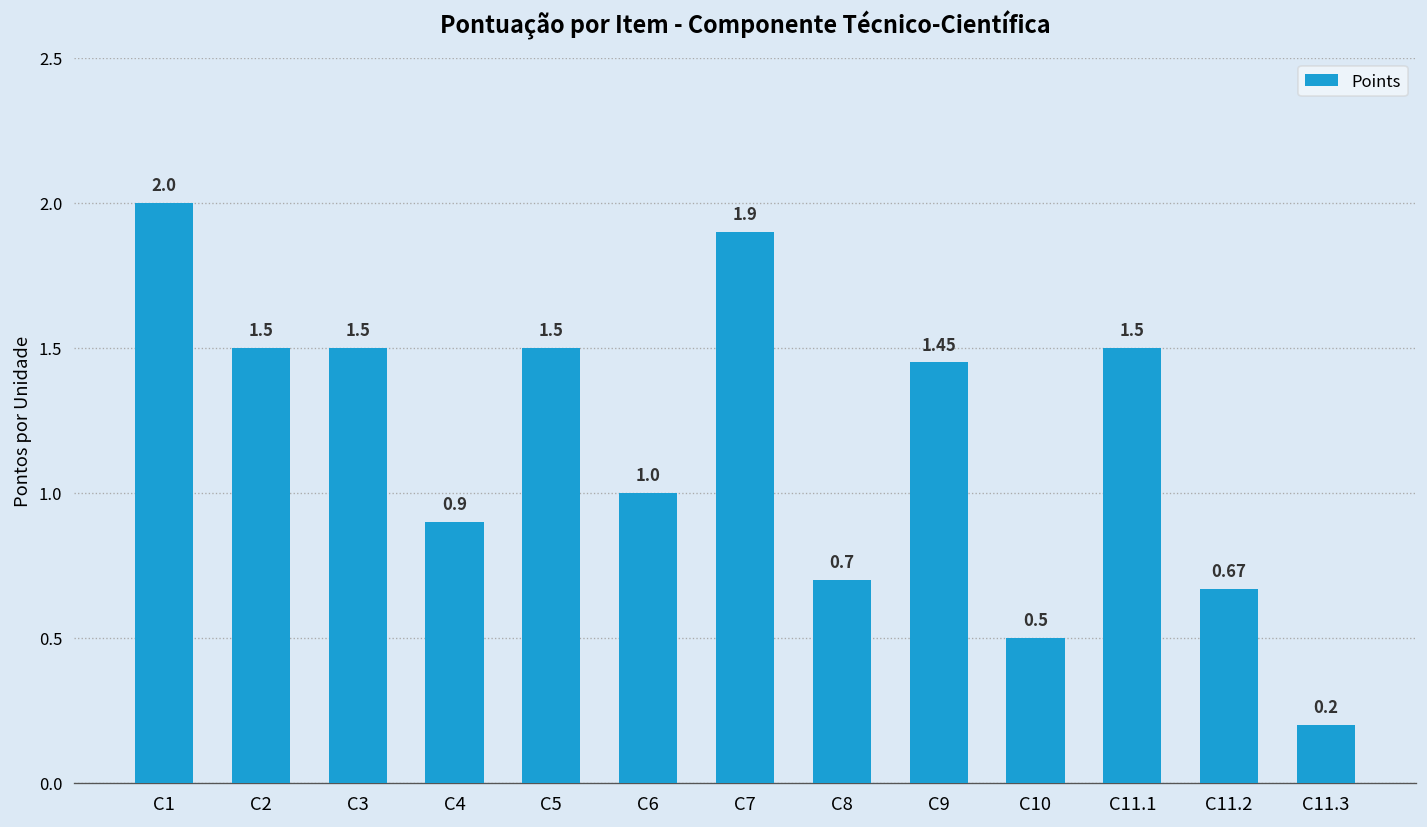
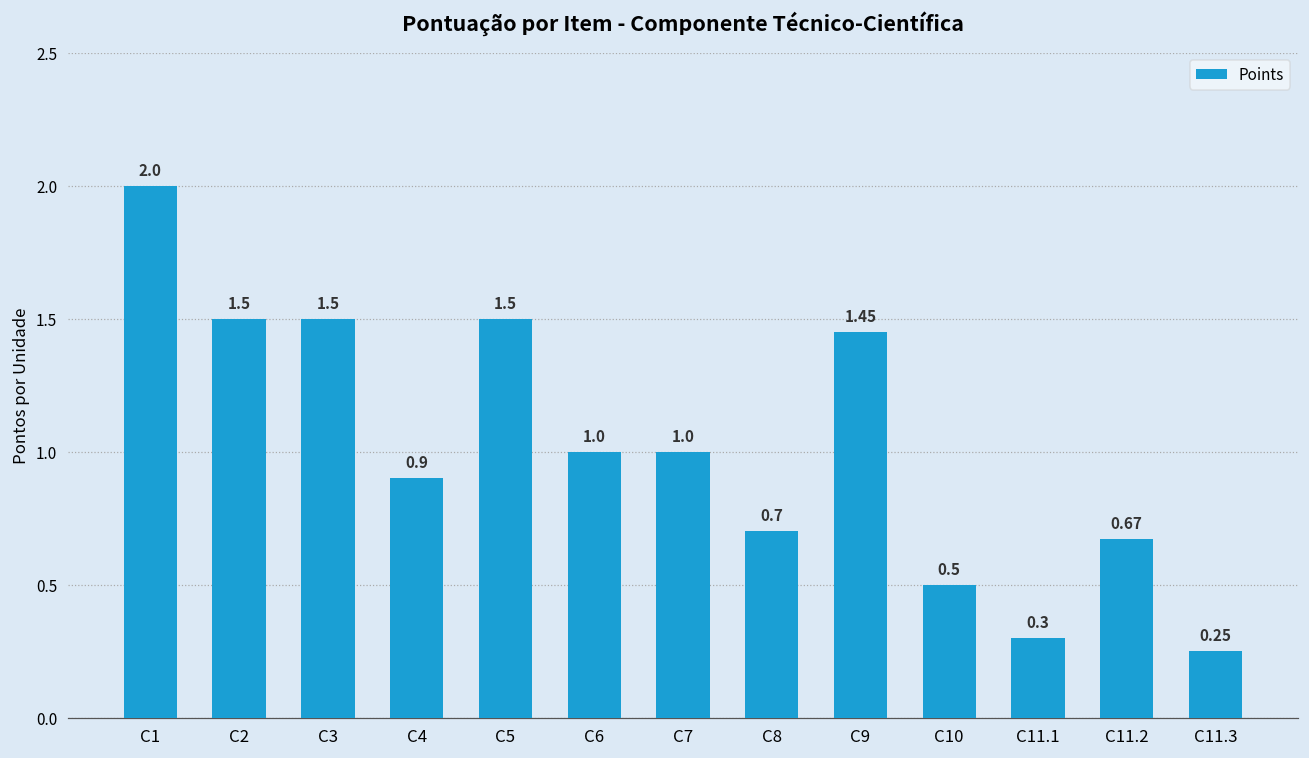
  {
    "C1": 2.0,
    "C2": 1.5,
    "C3": 1.5,
    "C4": 0.9,
    "C5": 1.5,
    "C6": 1.0,
-   "C7": 1.9,
+   "C7": 1.0,
    "C8": 0.7,
    "C9": 1.45,
    "C10": 0.5,
-   "C11.1": 1.5,
+   "C11.1": 0.3,
    "C11.2": 0.67,
-   "C11.3": 0.2
+   "C11.3": 0.25
  }
